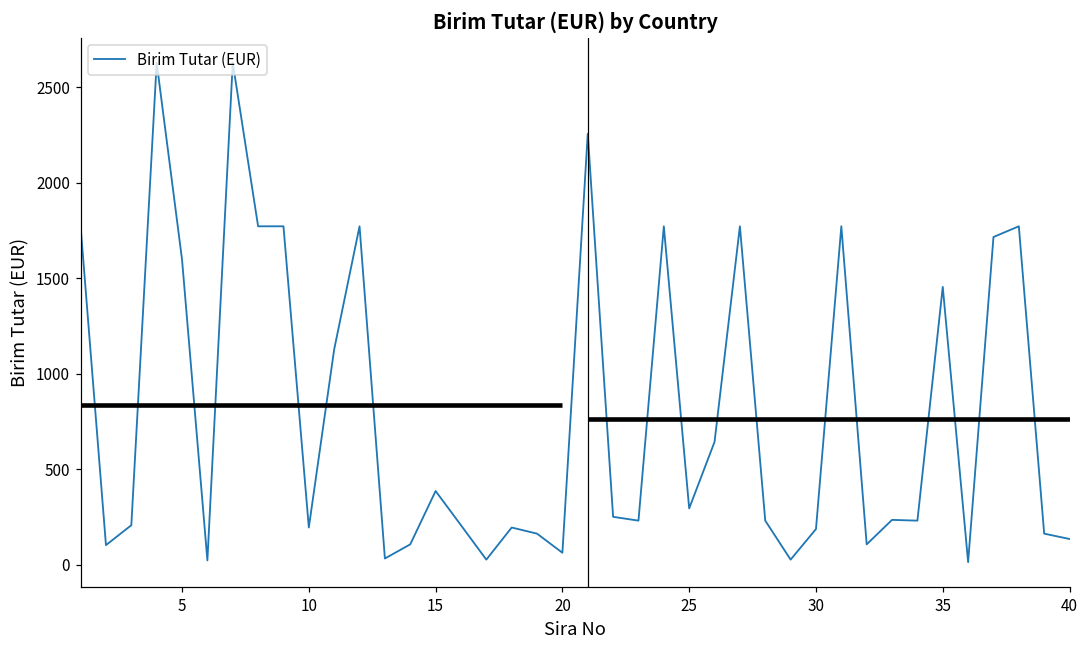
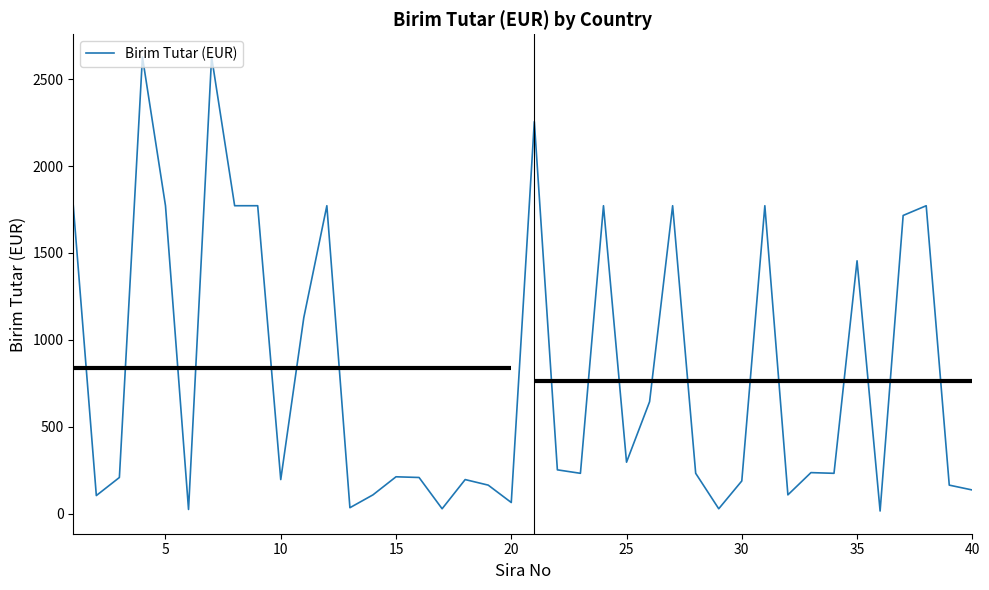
  {
-   "5": 1600,
+   "5": 1770,
    "10": 200,
-   "15": 390,
+   "15": 210,
    "20": 60,
    "25": 300,
    "30": 190,
    "35": 1460,
    "40": 140
  }
